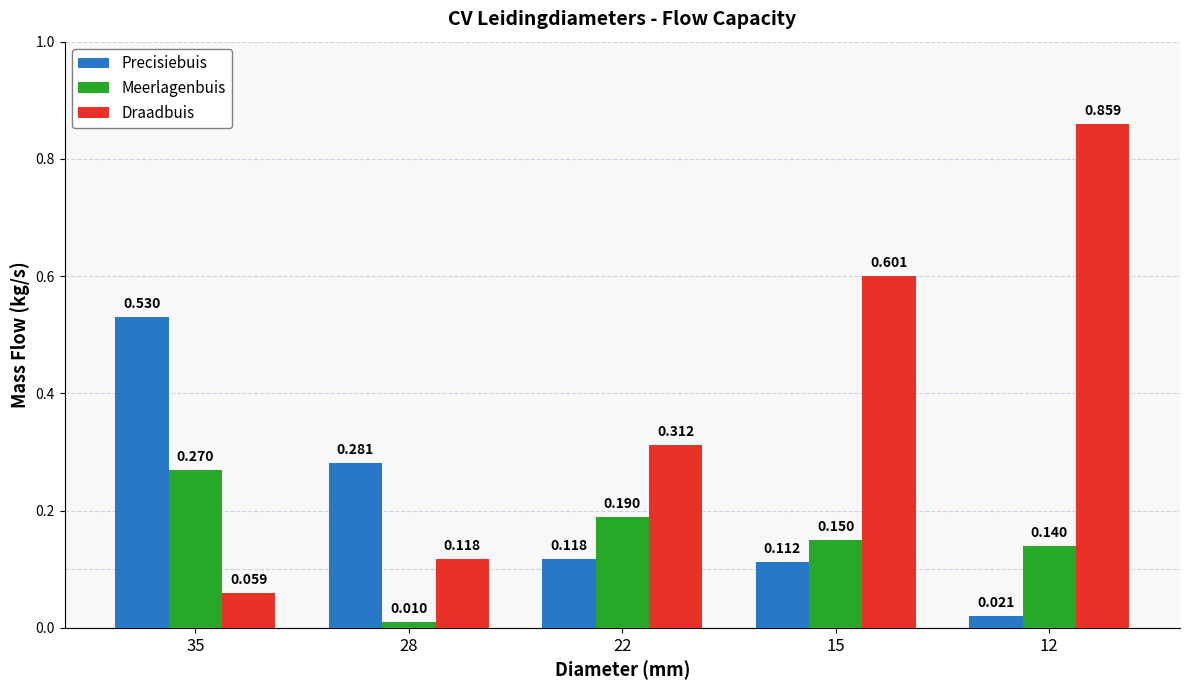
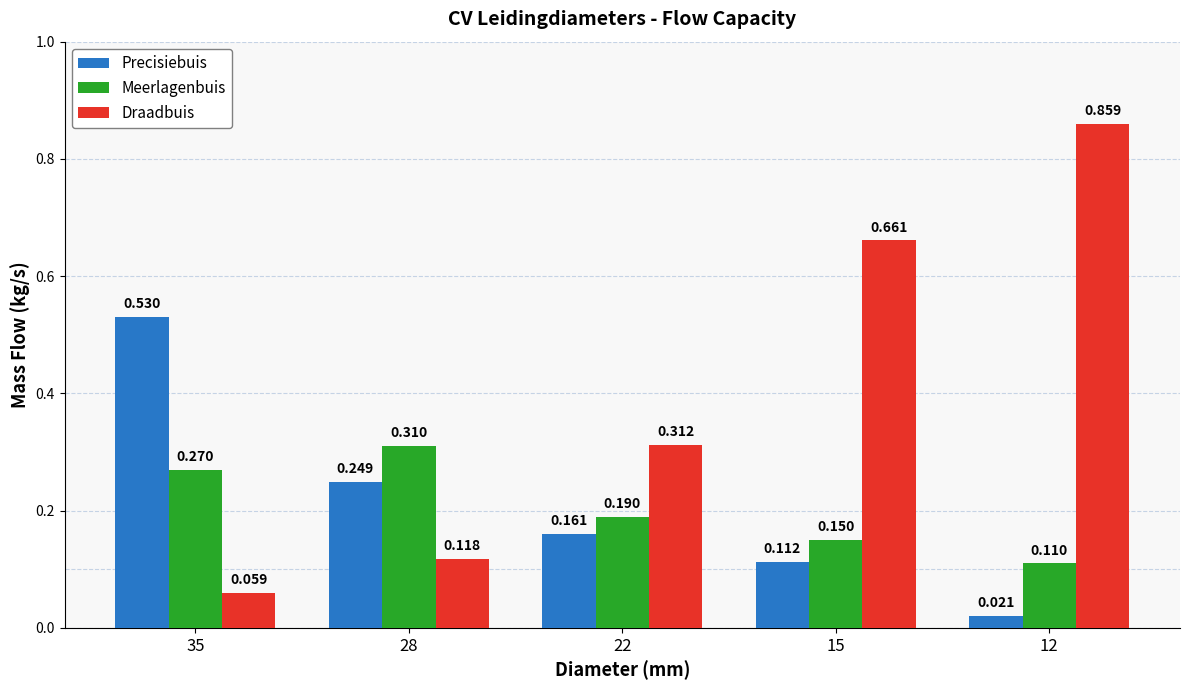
  {
    "Precisiebuis": {
      "35": 0.530,
-     "28": 0.281,
-     "22": 0.118,
+     "28": 0.249,
+     "22": 0.161,
      "15": 0.112,
      "12": 0.021
    },
    "Meerlagenbuis": {
      "35": 0.270,
-     "28": 0.010,
+     "28": 0.310,
      "22": 0.190,
      "15": 0.150,
-     "12": 0.140
+     "12": 0.110
    },
    "Draadbuis": {
      "35": 0.059,
      "28": 0.118,
      "22": 0.312,
-     "15": 0.601,
+     "15": 0.661,
      "12": 0.859
    }
  }
